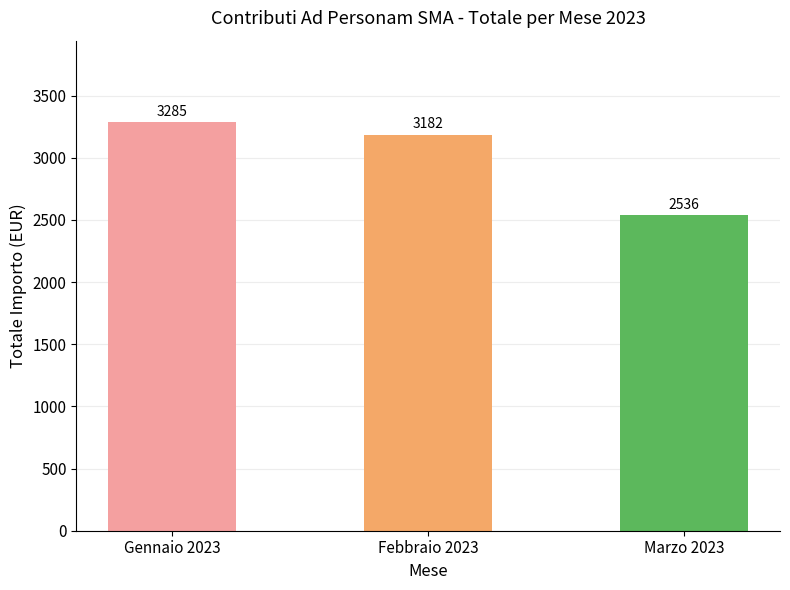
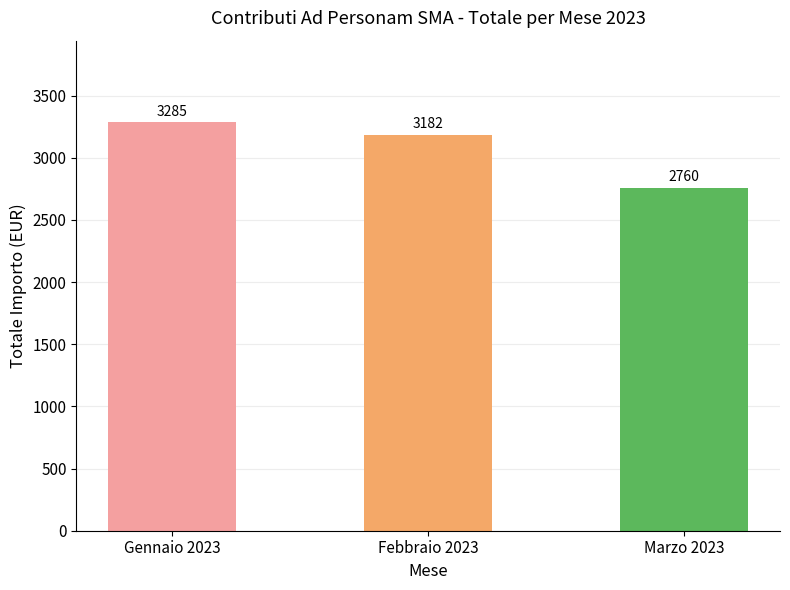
  {
    "Gennaio 2023": 3285,
    "Febbraio 2023": 3182,
-   "Marzo 2023": 2536
+   "Marzo 2023": 2760
  }
